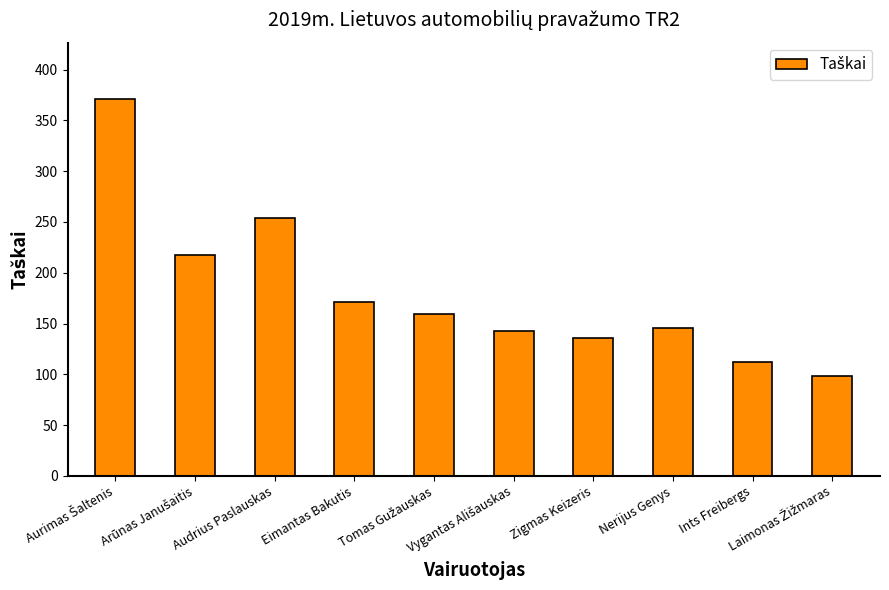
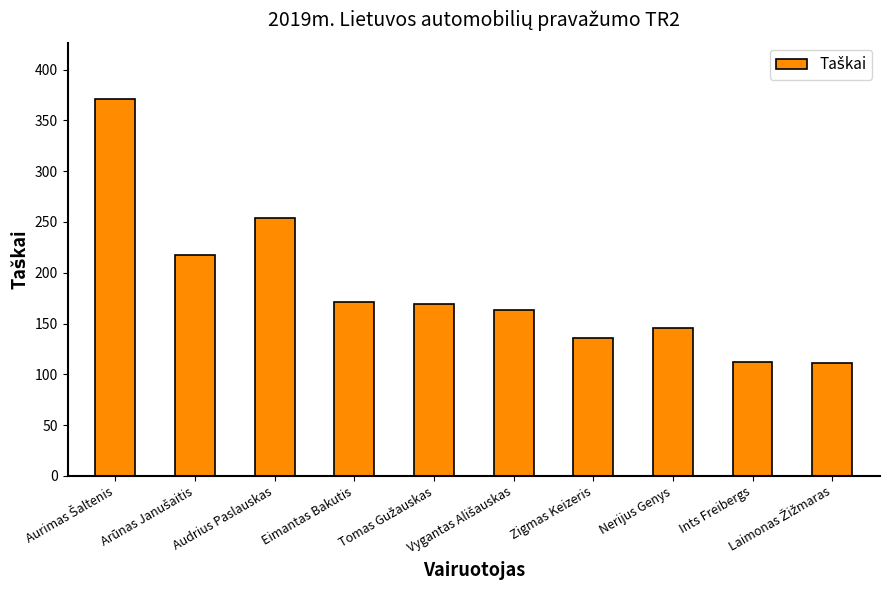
  {
    "Aurimas Šaltenis": 371,
    "Arūnas Janušaitis": 217,
    "Audrius Paslauskas": 254,
    "Eimantas Bakutis": 171,
-   "Tomas Gužauskas": 159,
-   "Vygantas Ališauskas": 143,
+   "Tomas Gužauskas": 170,
+   "Vygantas Ališauskas": 164,
    "Zigmas Keizeris": 136,
    "Nerijus Genys": 146,
    "Ints Freibergs": 112,
-   "Laimonas Žižmaras": 99
+   "Laimonas Žižmaras": 111
  }
